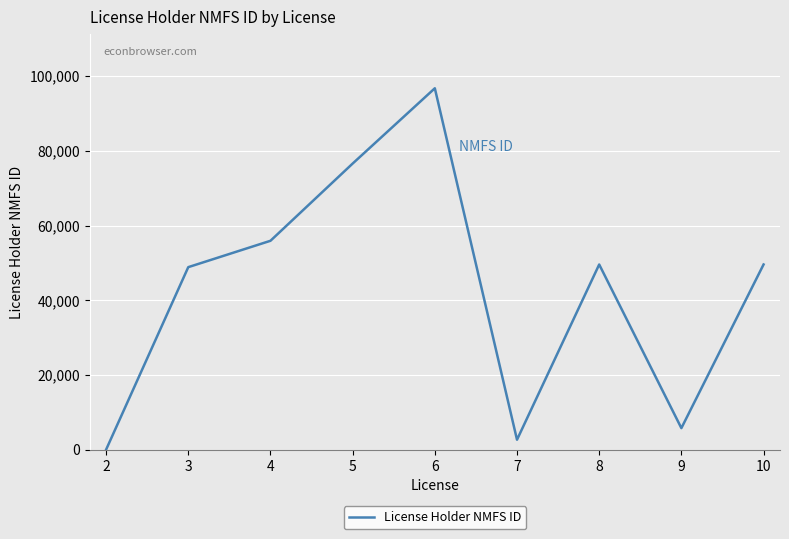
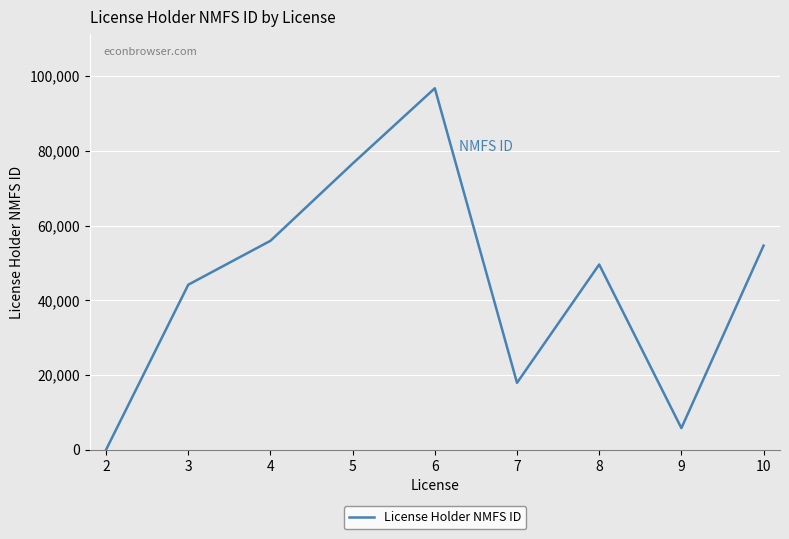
  {
    "2": "0",
-   "3": "49,000",
+   "3": "44,000",
    "4": "56,000",
    "5": "77,000",
    "6": "97,000",
-   "7": "3,000",
+   "7": "18,000",
    "8": "50,000",
    "9": "6,000",
-   "10": "50,000"
+   "10": "55,000"
  }
